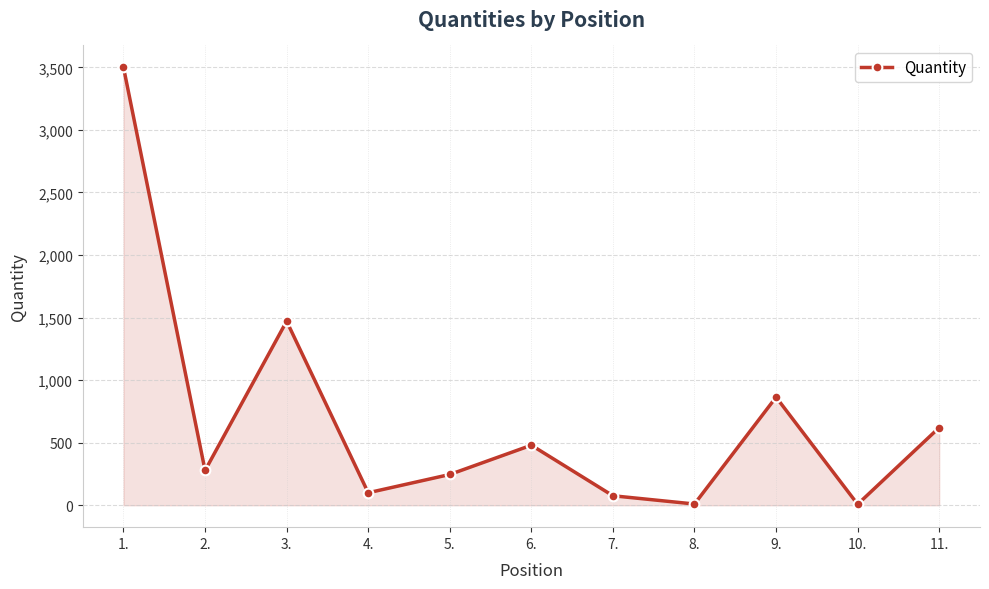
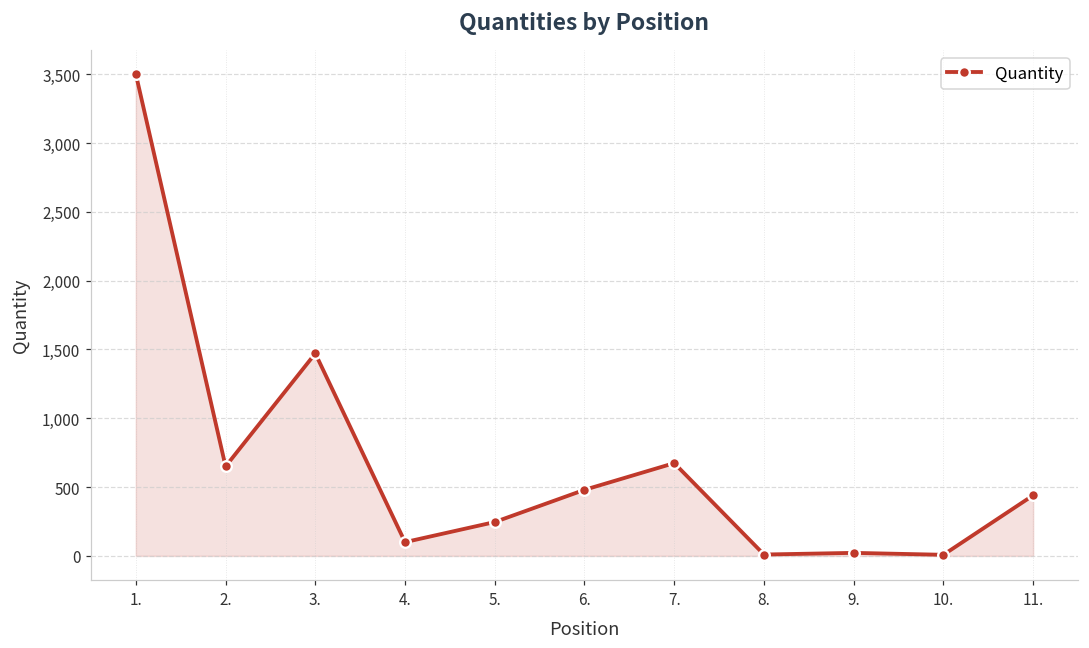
  {
    "1.": "3,500",
-   "2.": "280",
+   "2.": "650",
    "3.": "1,470",
    "4.": "100",
    "5.": "250",
    "6.": "480",
-   "7.": "80",
+   "7.": "670",
    "8.": "10",
-   "9.": "860",
+   "9.": "20",
    "10.": "10",
-   "11.": "620"
+   "11.": "440"
  }
